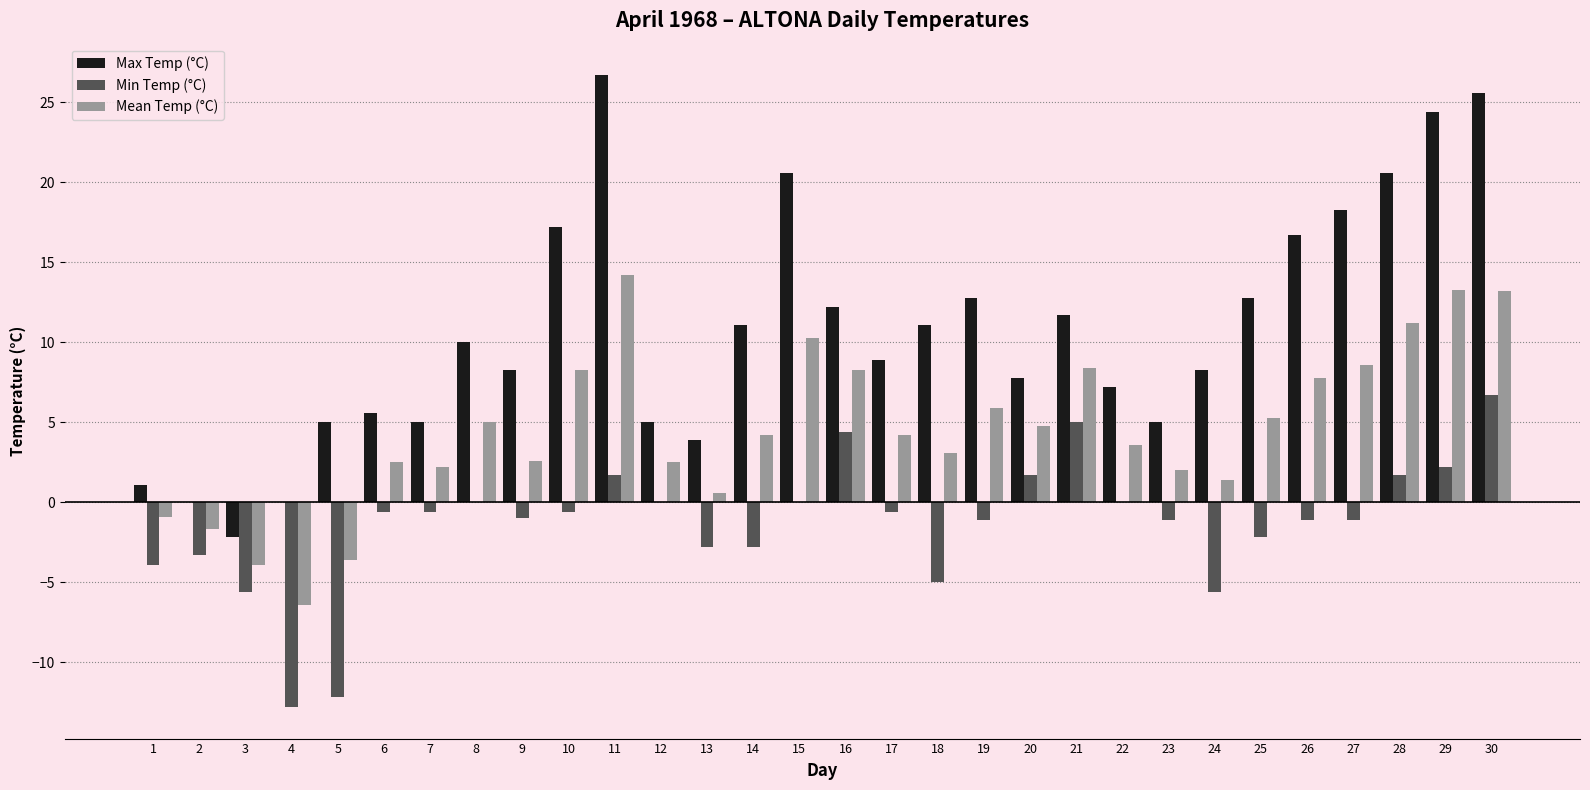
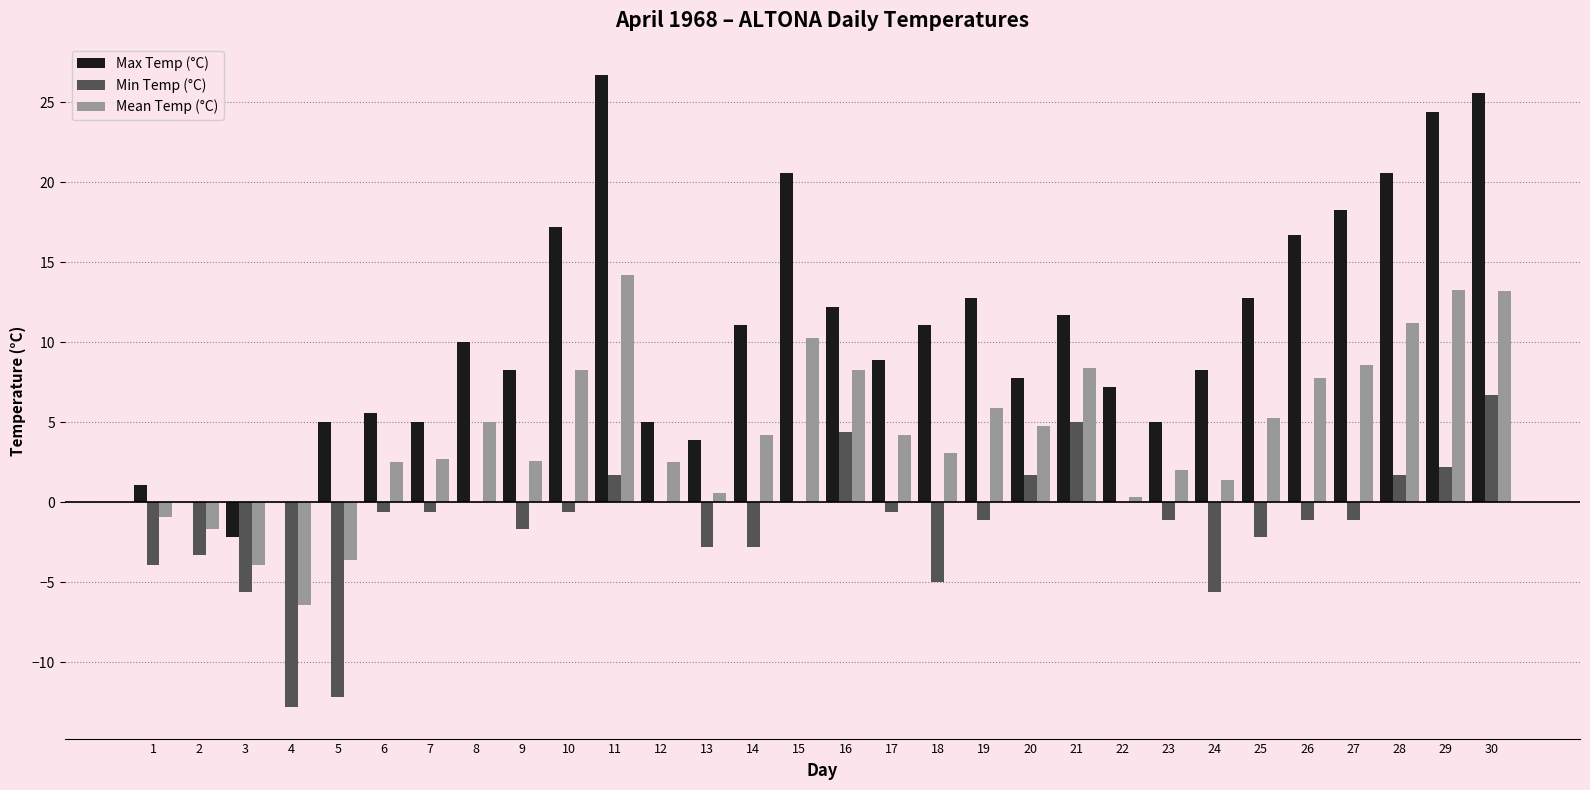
  {
    "Max Temp (°C)": {
      "1": 1.1,
      "2": 0.0,
      "3": -2.2,
      "4": 0.0,
      "5": 5.0,
      "6": 5.6,
      "7": 5.0,
      "8": 10.0,
      "9": 8.3,
      "10": 17.2,
      "11": 26.7,
      "12": 5.0,
      "13": 3.9,
      "14": 11.1,
      "15": 20.6,
      "16": 12.2,
      "17": 8.9,
      "18": 11.1,
      "19": 12.8,
      "20": 7.8,
      "21": 11.7,
      "22": 7.2,
      "23": 5.0,
      "24": 8.3,
      "25": 12.8,
      "26": 16.7,
      "27": 18.3,
      "28": 20.6,
      "29": 24.4,
      "30": 25.6
    },
    "Min Temp (°C)": {
      "1": -3.9,
      "2": -3.3,
      "3": -5.6,
      "4": -12.8,
      "5": -12.2,
      "6": -0.6,
      "7": -0.6,
      "8": 0.0,
-     "9": -1.0,
+     "9": -1.7,
      "10": -0.6,
      "11": 1.7,
      "12": 0.0,
      "13": -2.8,
      "14": -2.8,
      "15": 0.0,
      "16": 4.4,
      "17": -0.6,
      "18": -5.0,
      "19": -1.1,
      "20": 1.7,
      "21": 5.0,
      "22": 0.0,
      "23": -1.1,
      "24": -5.6,
      "25": -2.2,
      "26": -1.1,
      "27": -1.1,
      "28": 1.7,
      "29": 2.2,
      "30": 6.7
    },
    "Mean Temp (°C)": {
      "1": -0.9,
      "2": -1.7,
      "3": -3.9,
      "4": -6.4,
      "5": -3.6,
      "6": 2.5,
-     "7": 2.2,
+     "7": 2.7,
      "8": 5.0,
      "9": 2.6,
      "10": 8.3,
      "11": 14.2,
      "12": 2.5,
      "13": 0.6,
      "14": 4.2,
      "15": 10.3,
      "16": 8.3,
      "17": 4.2,
      "18": 3.1,
      "19": 5.9,
      "20": 4.8,
      "21": 8.4,
-     "22": 3.6,
+     "22": 0.3,
      "23": 2.0,
      "24": 1.4,
      "25": 5.3,
      "26": 7.8,
      "27": 8.6,
      "28": 11.2,
      "29": 13.3,
      "30": 13.2
    }
  }
